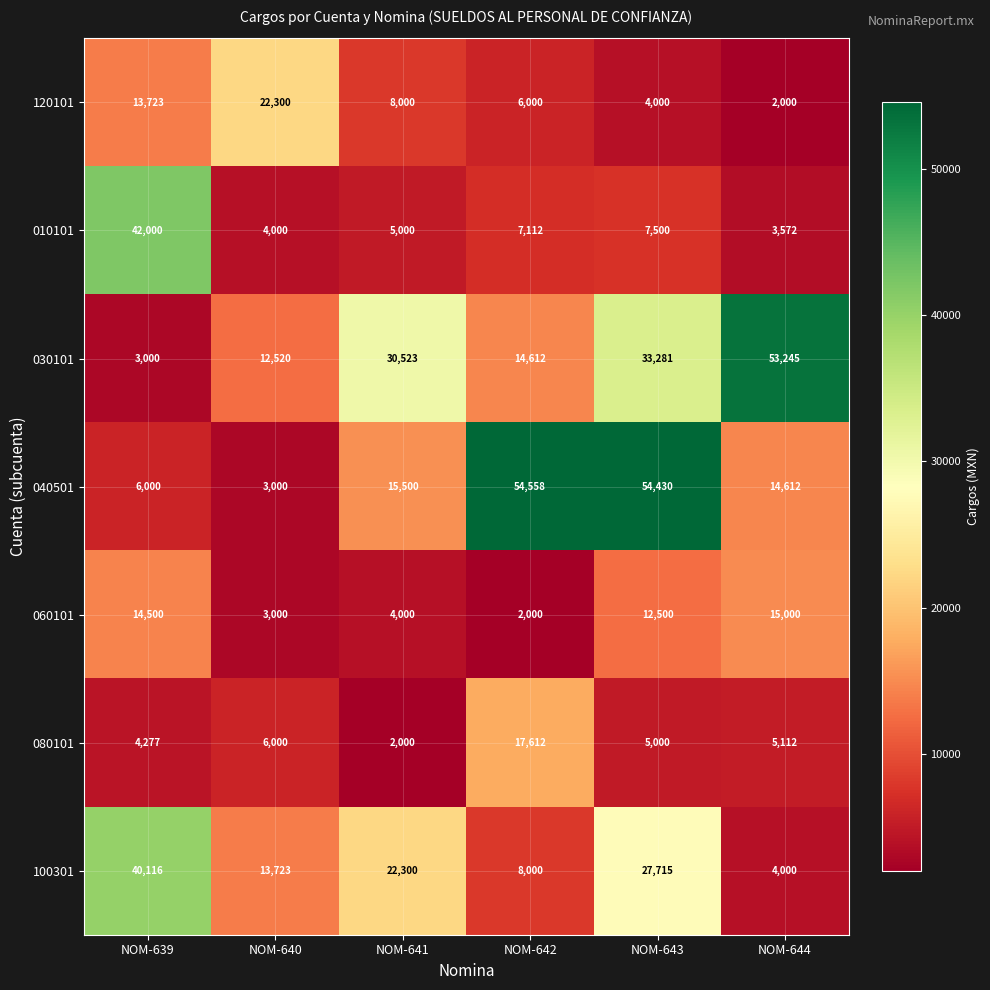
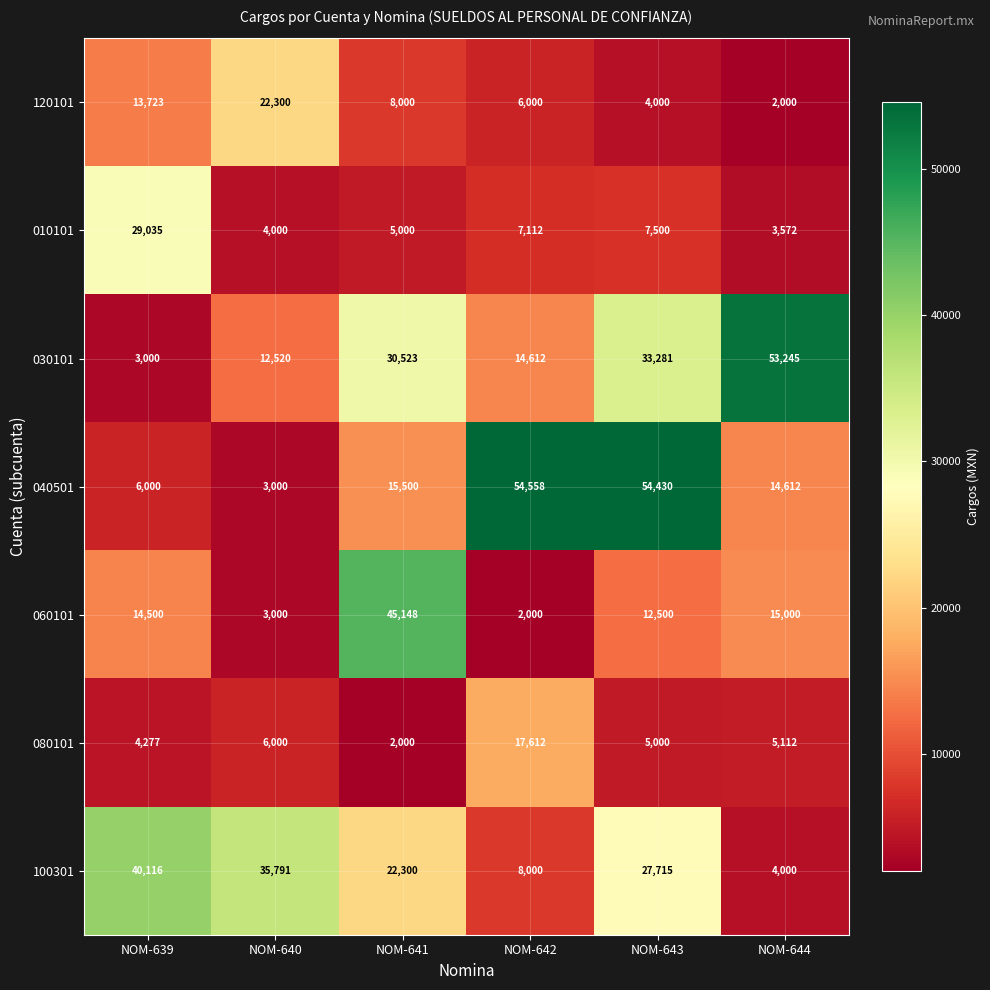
  {
    "120101": {
      "NOM-639": "13,723",
      "NOM-640": "22,300",
      "NOM-641": "8,000",
      "NOM-642": "6,000",
      "NOM-643": "4,000",
      "NOM-644": "2,000"
    },
    "010101": {
-     "NOM-639": "42,000",
+     "NOM-639": "29,035",
      "NOM-640": "4,000",
      "NOM-641": "5,000",
      "NOM-642": "7,112",
      "NOM-643": "7,500",
      "NOM-644": "3,572"
    },
    "030101": {
      "NOM-639": "3,000",
      "NOM-640": "12,520",
      "NOM-641": "30,523",
      "NOM-642": "14,612",
      "NOM-643": "33,281",
      "NOM-644": "53,245"
    },
    "040501": {
      "NOM-639": "6,000",
      "NOM-640": "3,000",
      "NOM-641": "15,500",
      "NOM-642": "54,558",
      "NOM-643": "54,430",
      "NOM-644": "14,612"
    },
    "060101": {
      "NOM-639": "14,500",
      "NOM-640": "3,000",
-     "NOM-641": "4,000",
+     "NOM-641": "45,148",
      "NOM-642": "2,000",
      "NOM-643": "12,500",
      "NOM-644": "15,000"
    },
    "080101": {
      "NOM-639": "4,277",
      "NOM-640": "6,000",
      "NOM-641": "2,000",
      "NOM-642": "17,612",
      "NOM-643": "5,000",
      "NOM-644": "5,112"
    },
    "100301": {
      "NOM-639": "40,116",
-     "NOM-640": "13,723",
+     "NOM-640": "35,791",
      "NOM-641": "22,300",
      "NOM-642": "8,000",
      "NOM-643": "27,715",
      "NOM-644": "4,000"
    }
  }
